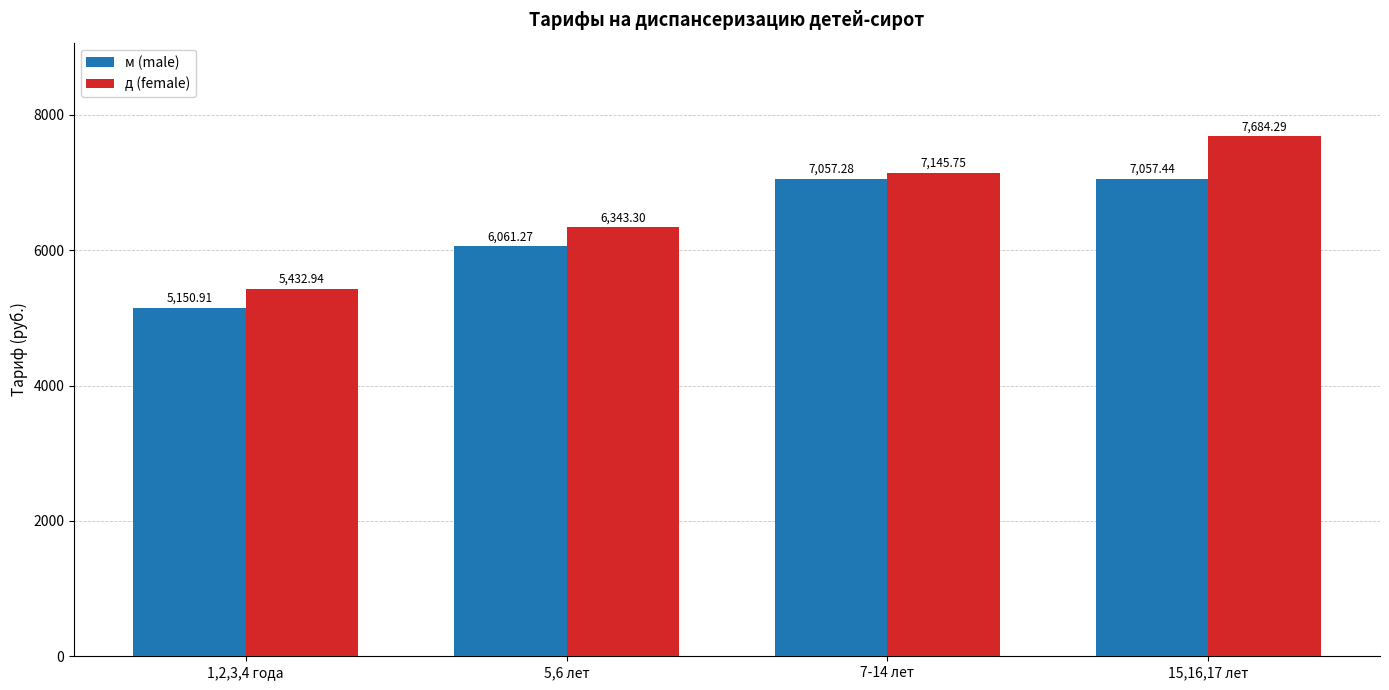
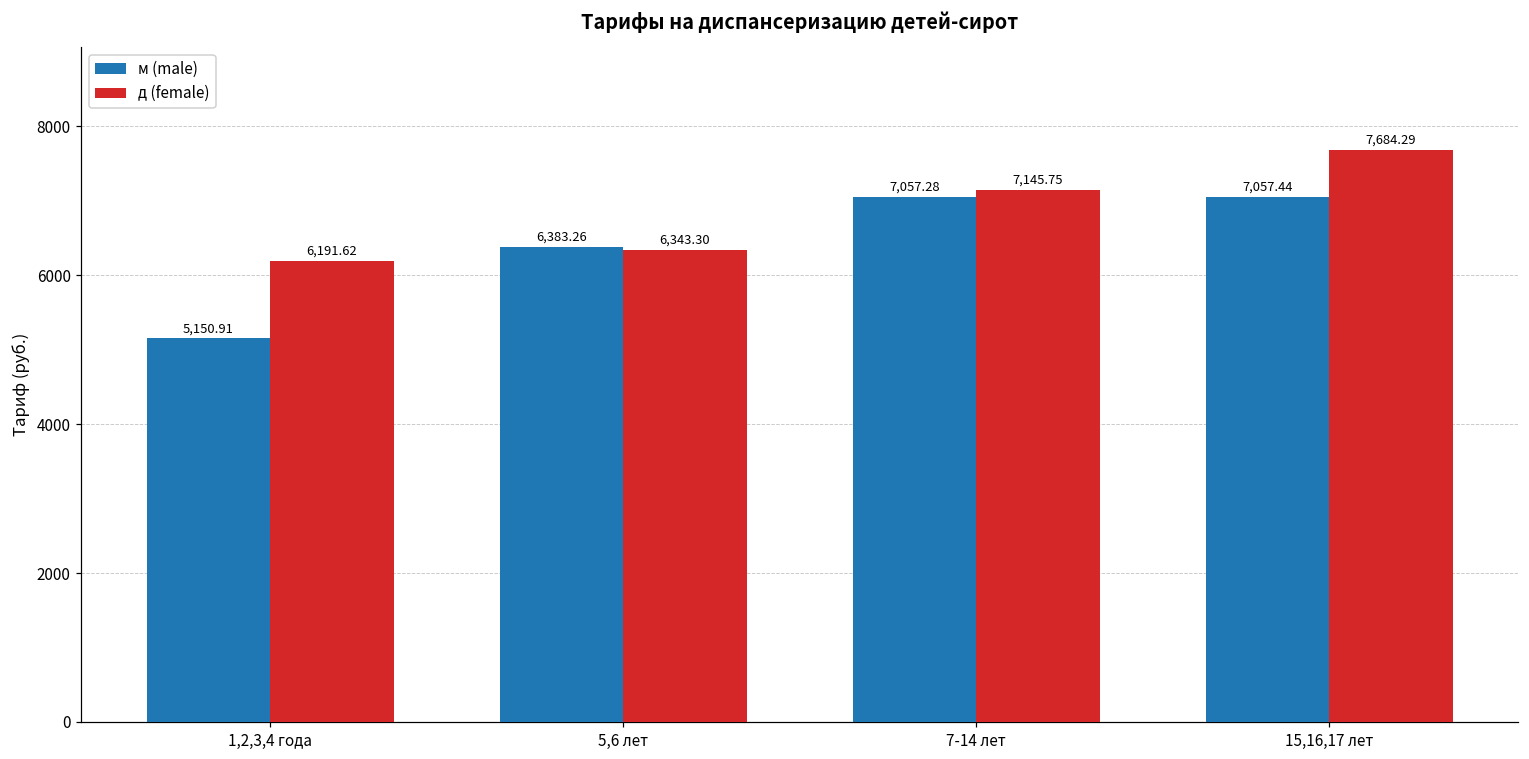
  {
    "м (male)": {
      "1,2,3,4 года": "5,150.91",
-     "5,6 лет": "6,061.27",
+     "5,6 лет": "6,383.26",
      "7-14 лет": "7,057.28",
      "15,16,17 лет": "7,057.44"
    },
    "д (female)": {
-     "1,2,3,4 года": "5,432.94",
+     "1,2,3,4 года": "6,191.62",
      "5,6 лет": "6,343.30",
      "7-14 лет": "7,145.75",
      "15,16,17 лет": "7,684.29"
    }
  }
